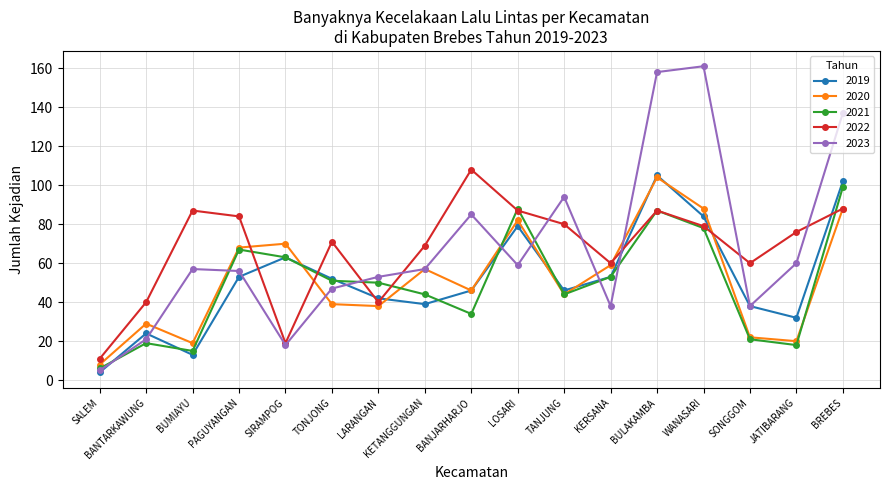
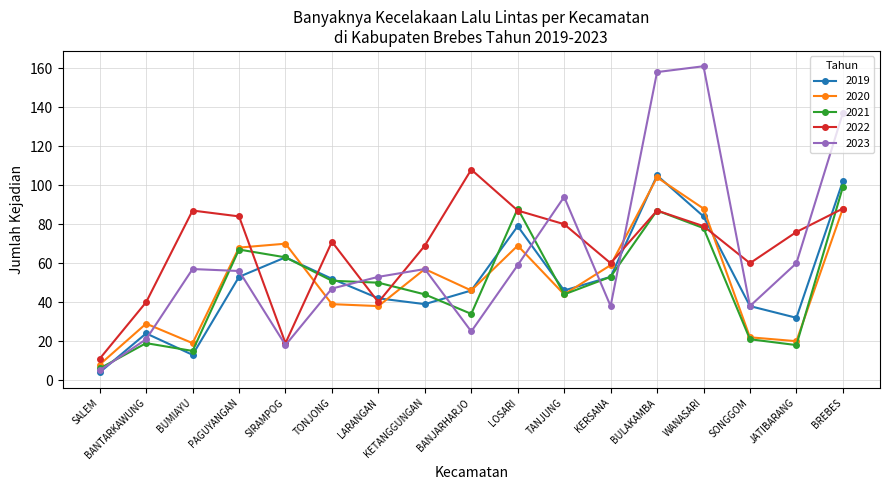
  {
    "2019": {
      "BANTARKAWUNG": 24,
      "BUMIAYU": 13,
      "PAGUYANGAN": 53,
      "LARANGAN": 42,
      "KETANGGUNGAN": 39,
      "LOSARI": 79,
      "TANJUNG": 46,
      "WANASARI": 84,
      "JATIBARANG": 32,
      "BREBES": 102
    },
    "2020": {
      "SALEM": 8,
      "BANTARKAWUNG": 29,
      "BUMIAYU": 19,
      "SIRAMPOG": 70,
      "TONJONG": 39,
      "LARANGAN": 38,
-     "LOSARI": 82,
+     "LOSARI": 69,
      "WANASARI": 88,
      "JATIBARANG": 20
    },
    "2021": {
      "BANTARKAWUNG": 19,
      "BUMIAYU": 15,
      "LARANGAN": 50,
      "KETANGGUNGAN": 44,
      "BANJARHARJO": 34,
      "JATIBARANG": 18,
      "BREBES": 99
    },
    "2022": {
      "SALEM": 11,
      "BANTARKAWUNG": 40,
      "BUMIAYU": 87,
      "PAGUYANGAN": 84,
      "TONJONG": 71,
      "LARANGAN": 40,
      "KETANGGUNGAN": 69,
      "BANJARHARJO": 108,
      "TANJUNG": 80,
      "SONGGOM": 60,
      "JATIBARANG": 76
    },
    "2023": {
      "BANTARKAWUNG": 21,
      "BUMIAYU": 57,
      "PAGUYANGAN": 56,
      "TONJONG": 47,
      "LARANGAN": 53,
-     "BANJARHARJO": 85,
+     "BANJARHARJO": 25,
      "LOSARI": 59,
      "TANJUNG": 94,
      "KERSANA": 38,
      "BULAKAMBA": 158,
      "WANASARI": 161,
      "JATIBARANG": 60
    }
  }
